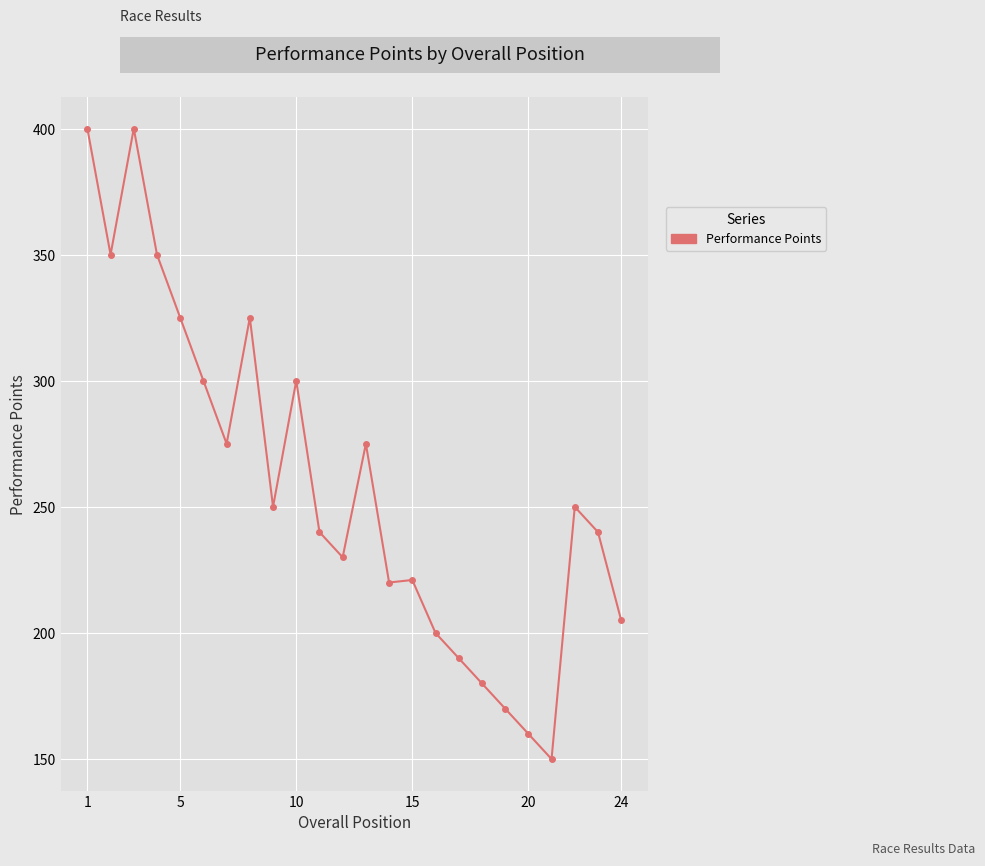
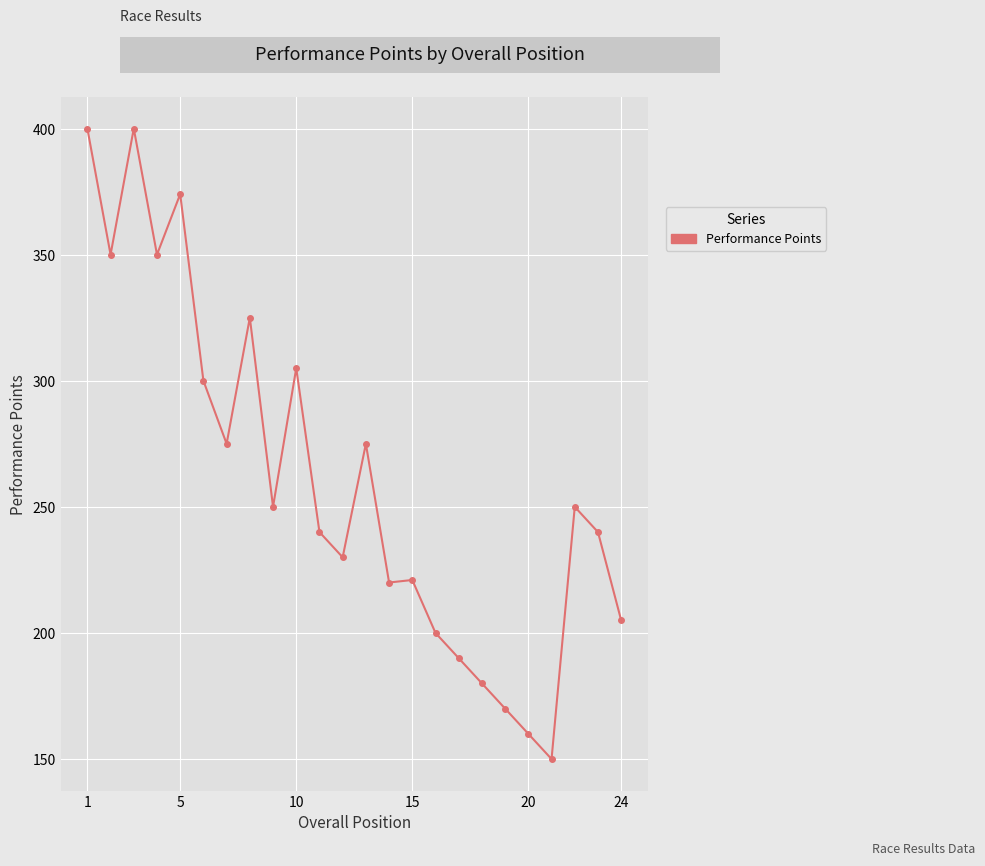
  {
    "1": 400,
-   "5": 325,
-   "10": 300,
+   "5": 374,
+   "10": 305,
    "15": 221,
    "20": 160,
    "24": 205
  }
